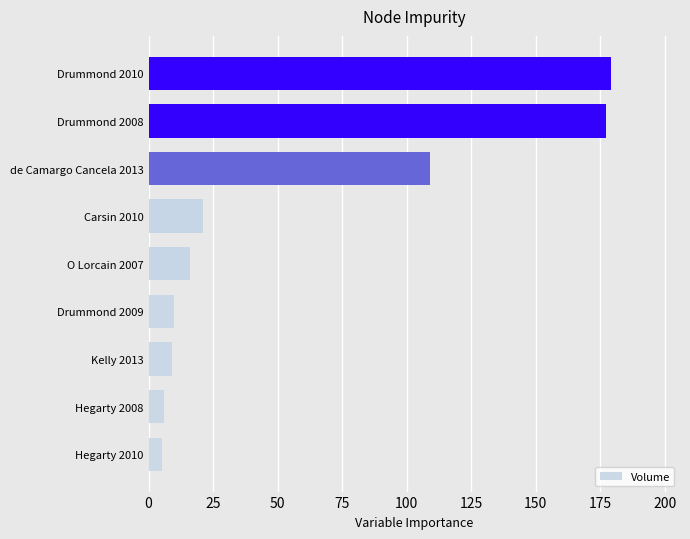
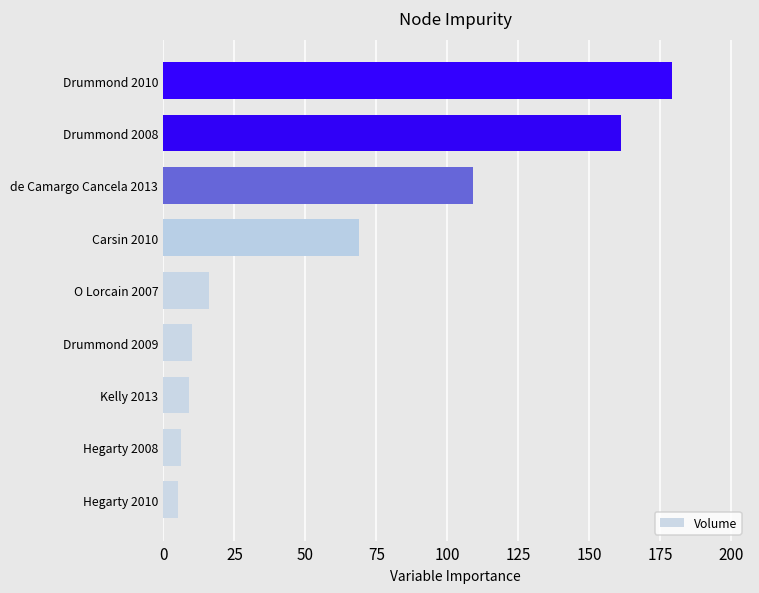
  {
    "Drummond 2010": 179,
-   "Drummond 2008": 177,
+   "Drummond 2008": 161,
    "de Camargo Cancela 2013": 109,
-   "Carsin 2010": 21,
+   "Carsin 2010": 69,
    "O Lorcain 2007": 16,
    "Drummond 2009": 10,
    "Kelly 2013": 9,
    "Hegarty 2008": 6,
    "Hegarty 2010": 5
  }
